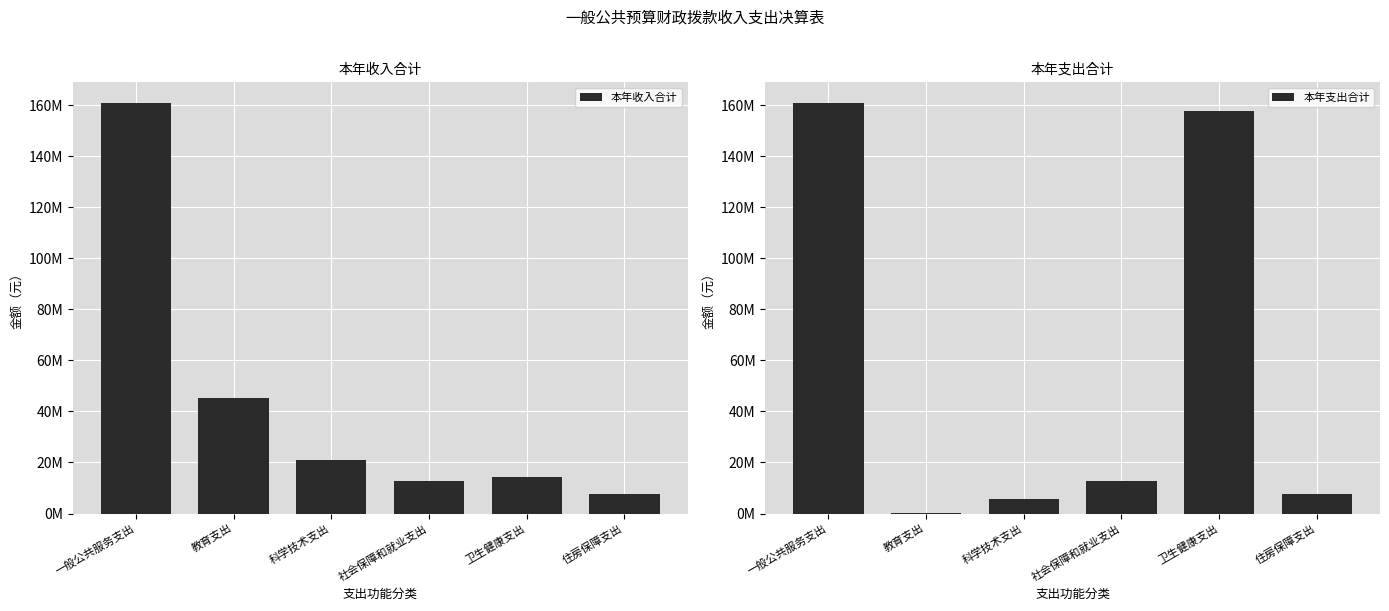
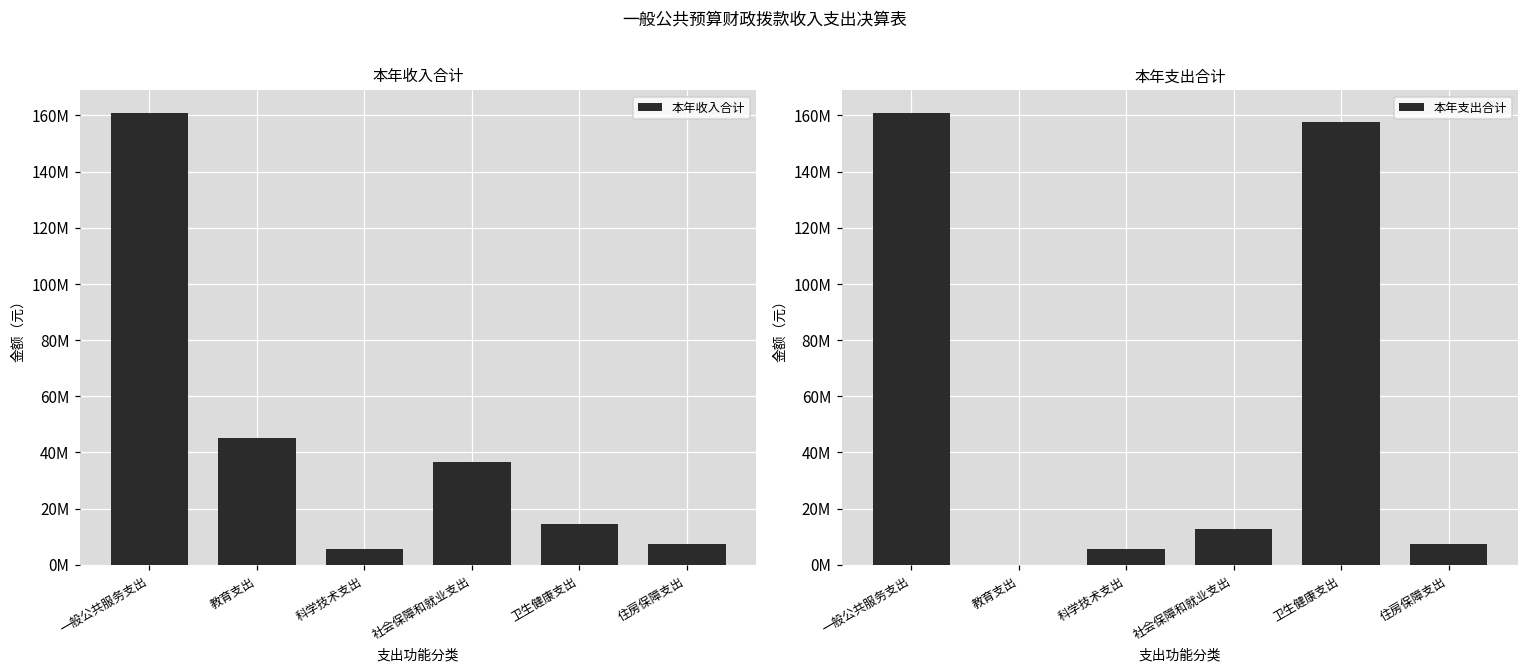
  {
    "本年收入合计": {
      "一般公共服务支出": 161000000,
      "教育支出": 45000000,
-     "科学技术支出": 21000000,
-     "社会保障和就业支出": 13000000,
+     "科学技术支出": 6000000,
+     "社会保障和就业支出": 37000000,
      "卫生健康支出": 14000000,
      "住房保障支出": 8000000
    },
    "本年支出合计": {
      "一般公共服务支出": 161000000,
      "科学技术支出": 6000000,
      "社会保障和就业支出": 13000000,
      "卫生健康支出": 158000000,
      "住房保障支出": 8000000
    }
  }
